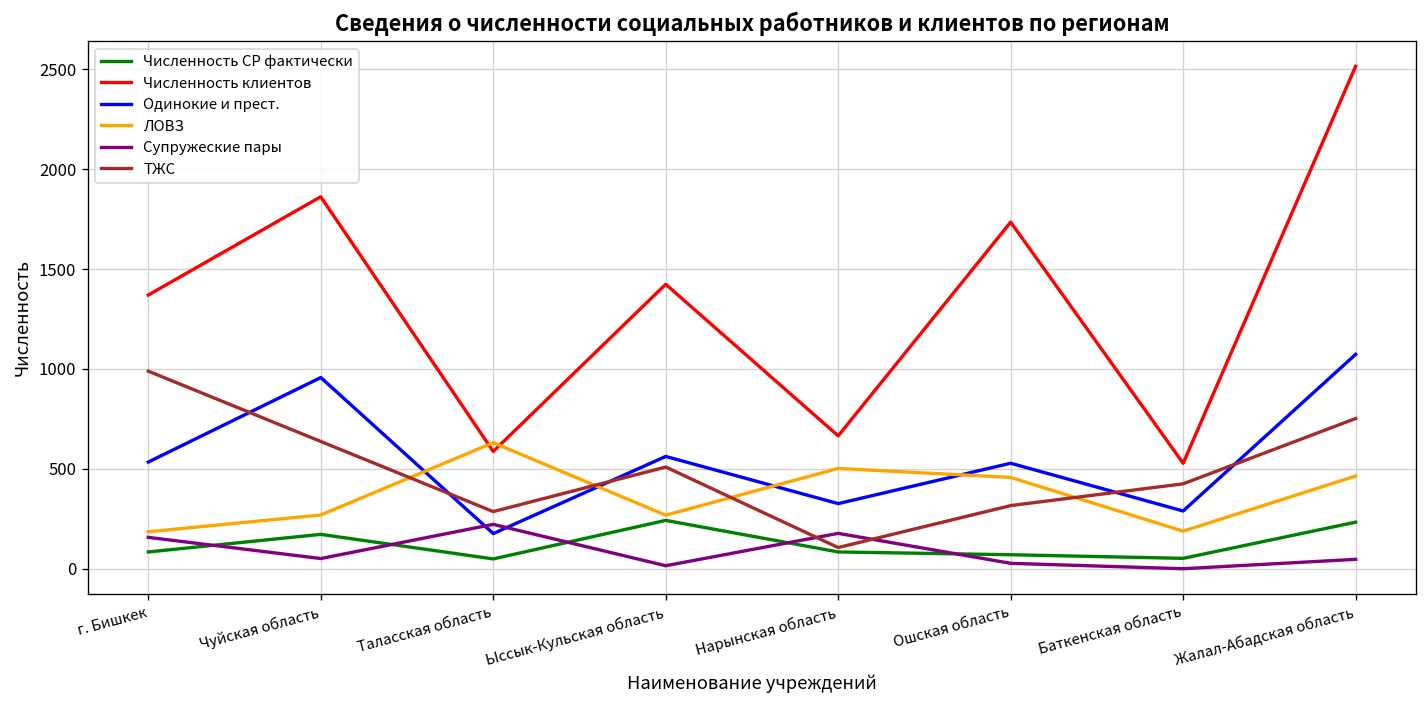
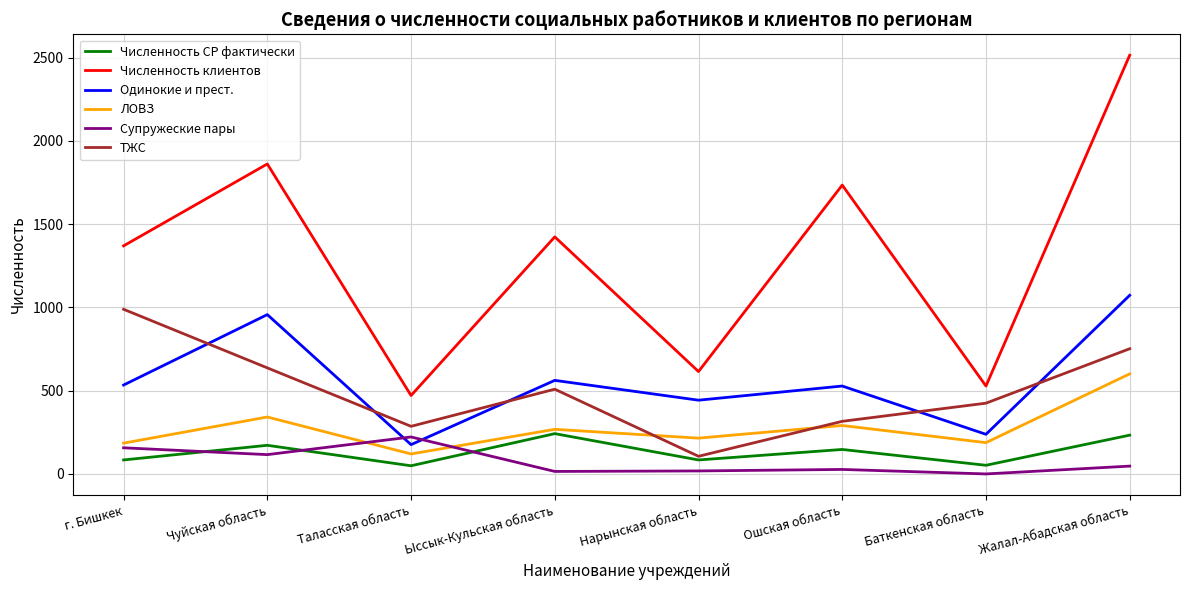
  {
    "Численность СР фактически": {
      "г. Бишкек": 80,
      "Чуйская область": 170,
      "Таласская область": 50,
      "Ыссык-Кульская область": 240,
      "Нарынская область": 80,
-     "Ошская область": 70,
+     "Ошская область": 150,
      "Баткенская область": 50,
      "Жалал-Абадская область": 230
    },
    "Численность клиентов": {
      "г. Бишкек": 1370,
      "Чуйская область": 1860,
-     "Таласская область": 590,
+     "Таласская область": 470,
      "Ыссык-Кульская область": 1420,
-     "Нарынская область": 670,
+     "Нарынская область": 620,
      "Ошская область": 1740,
      "Баткенская область": 530,
      "Жалал-Абадская область": 2520
    },
    "Одинокие и прест.": {
      "г. Бишкек": 530,
      "Чуйская область": 960,
      "Таласская область": 180,
      "Ыссык-Кульская область": 560,
-     "Нарынская область": 330,
+     "Нарынская область": 440,
      "Ошская область": 530,
-     "Баткенская область": 290,
+     "Баткенская область": 240,
      "Жалал-Абадская область": 1070
    },
    "ЛОВЗ": {
      "г. Бишкек": 190,
-     "Чуйская область": 270,
-     "Таласская область": 630,
+     "Чуйская область": 340,
+     "Таласская область": 120,
      "Ыссык-Кульская область": 270,
-     "Нарынская область": 500,
-     "Ошская область": 460,
+     "Нарынская область": 220,
+     "Ошская область": 290,
      "Баткенская область": 190,
-     "Жалал-Абадская область": 460
+     "Жалал-Абадская область": 600
    },
    "Супружеские пары": {
      "г. Бишкек": 160,
-     "Чуйская область": 50,
+     "Чуйская область": 120,
      "Таласская область": 220,
      "Ыссык-Кульская область": 20,
-     "Нарынская область": 180,
+     "Нарынская область": 20,
      "Ошская область": 30,
      "Баткенская область": 0,
      "Жалал-Абадская область": 50
    },
    "ТЖС": {
      "г. Бишкек": 990,
      "Чуйская область": 640,
      "Таласская область": 290,
      "Ыссык-Кульская область": 510,
      "Нарынская область": 110,
      "Ошская область": 320,
      "Баткенская область": 430,
      "Жалал-Абадская область": 750
    }
  }
